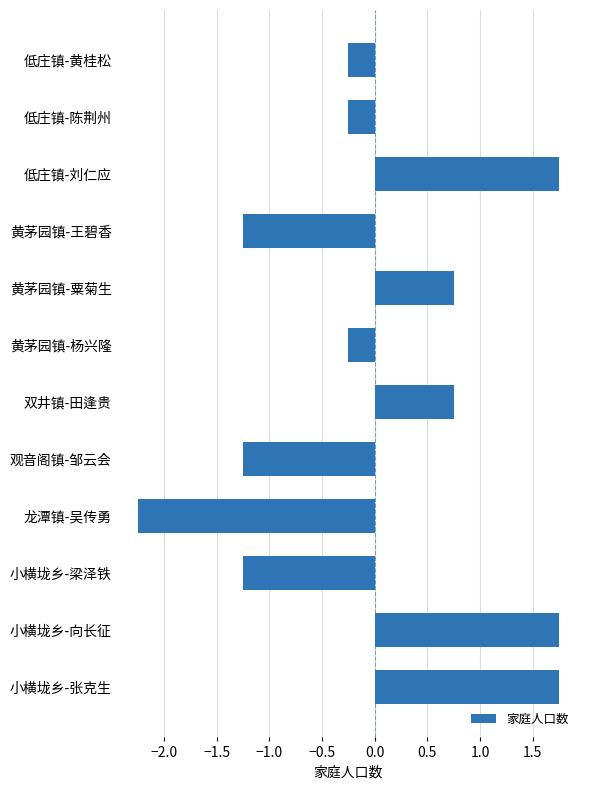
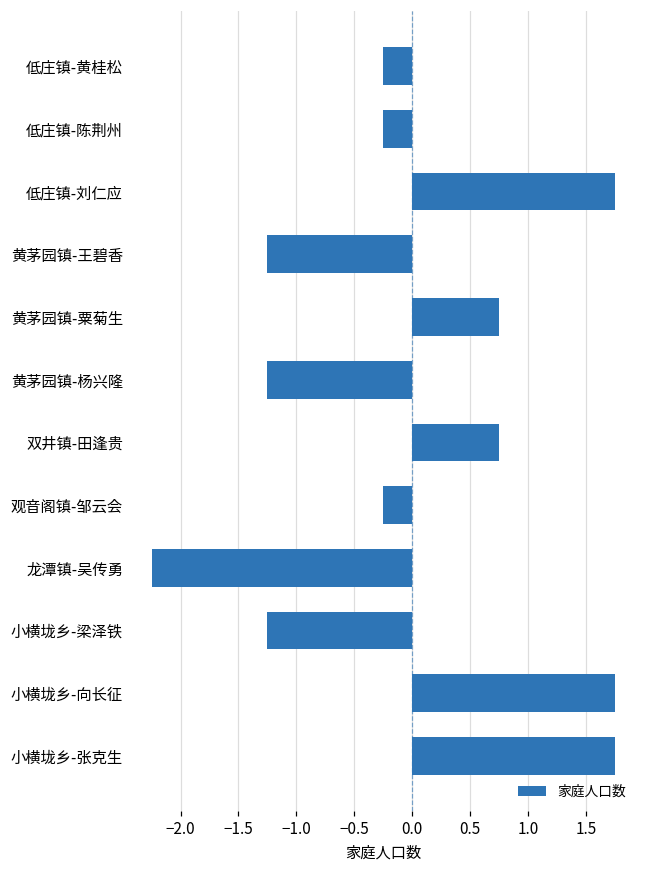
  {
    "低庄镇-黄桂松": -0.25,
    "低庄镇-陈荆州": -0.25,
    "低庄镇-刘仁应": 1.75,
    "黄茅园镇-王碧香": -1.25,
    "黄茅园镇-粟菊生": 0.75,
-   "黄茅园镇-杨兴隆": -0.25,
+   "黄茅园镇-杨兴隆": -1.25,
    "双井镇-田逢贵": 0.75,
-   "观音阁镇-邹云会": -1.25,
+   "观音阁镇-邹云会": -0.25,
    "龙潭镇-吴传勇": -2.25,
    "小横垅乡-梁泽铁": -1.25,
    "小横垅乡-向长征": 1.75,
    "小横垅乡-张克生": 1.75
  }
